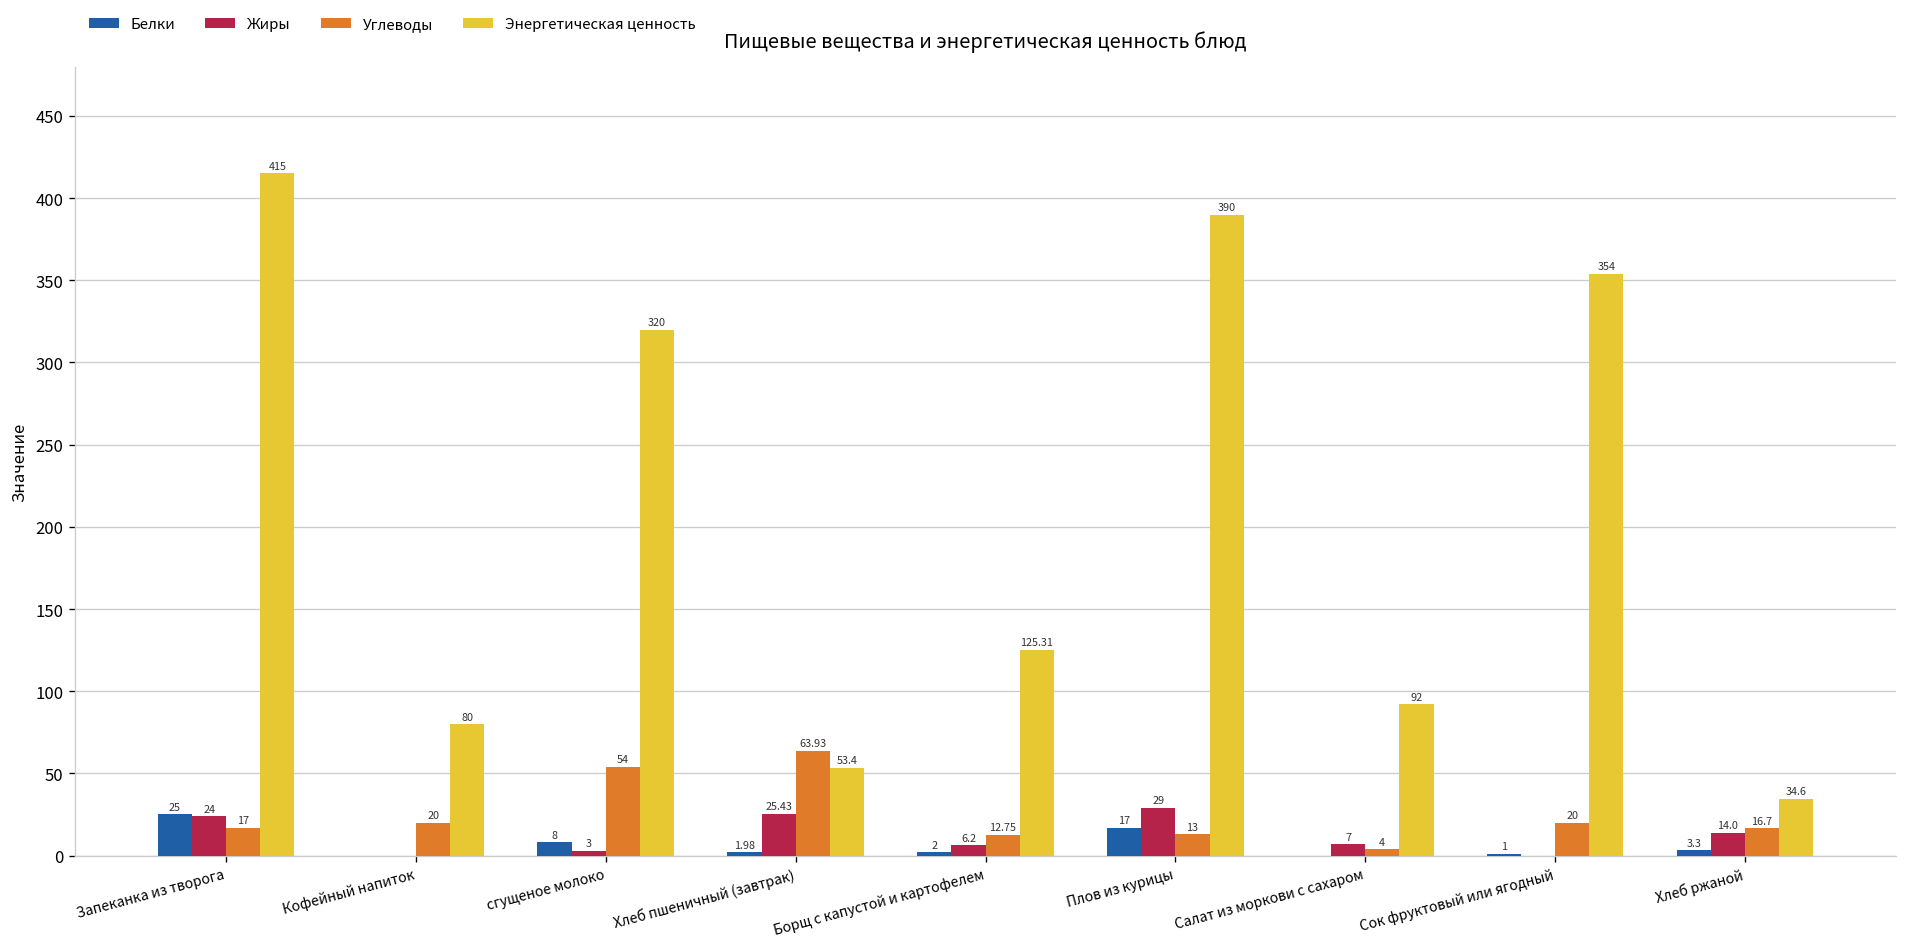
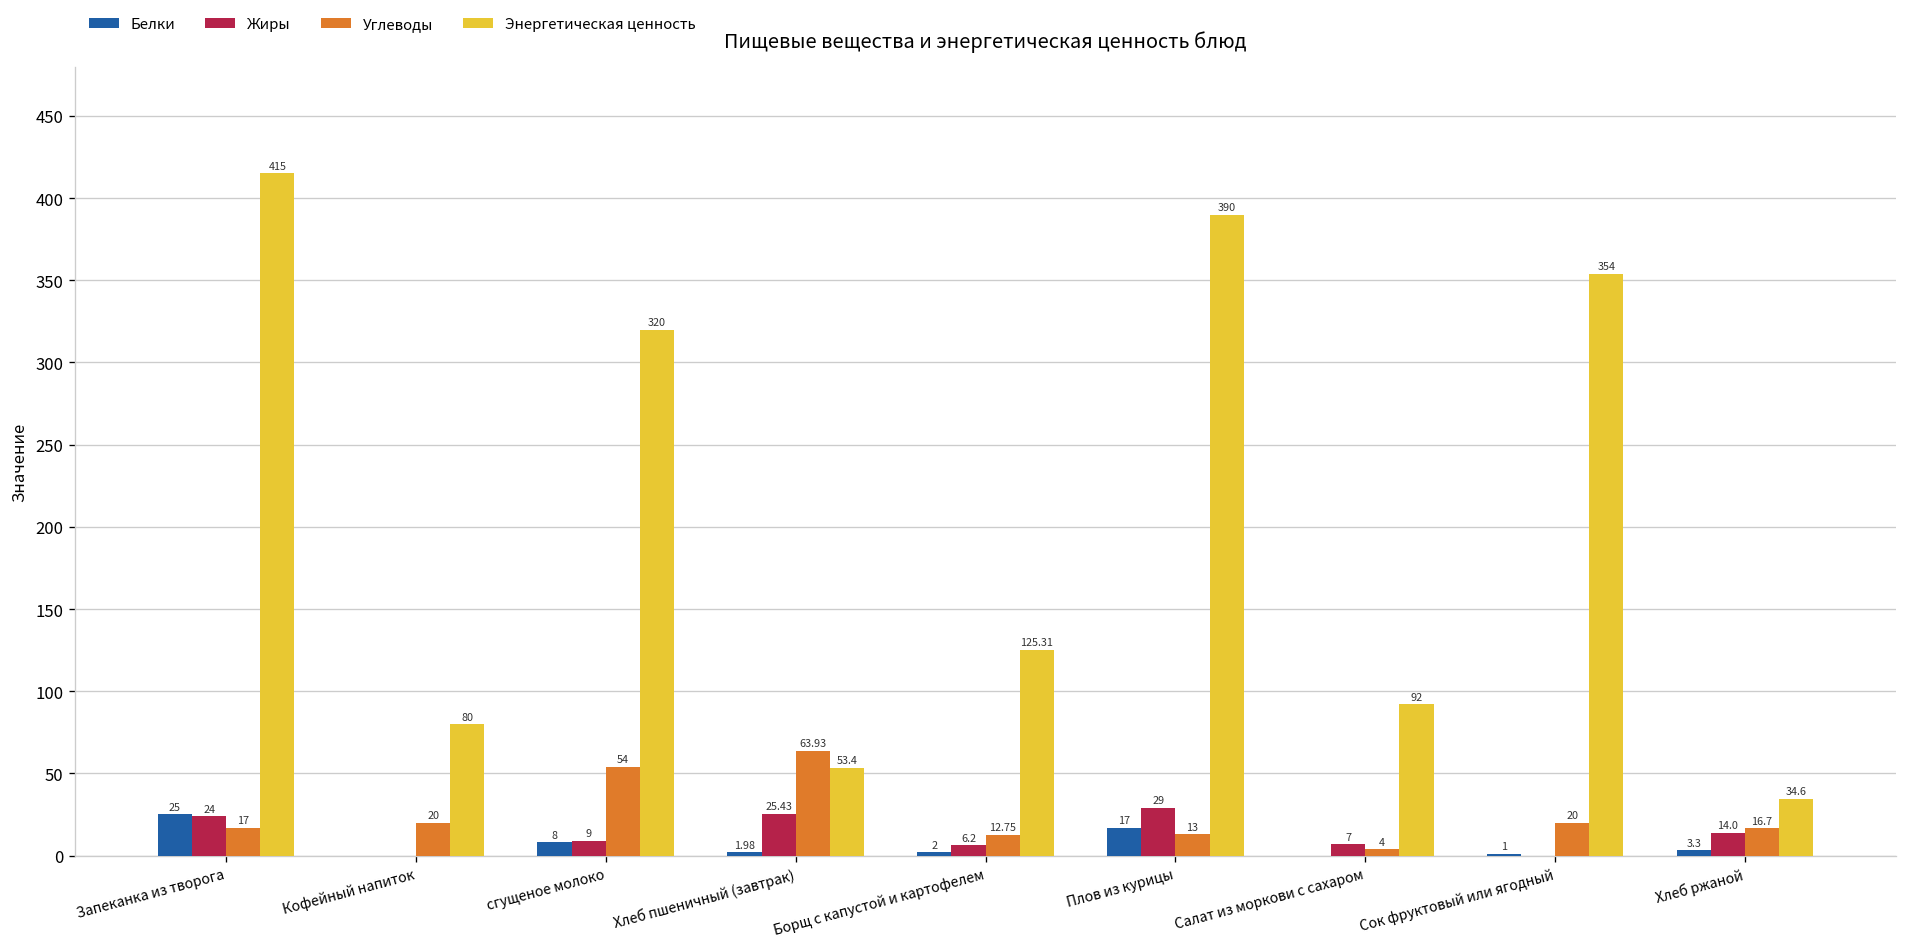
  {
    "Белки": {
      "Запеканка из творога": 25,
      "сгущеное молоко": 8,
      "Хлеб пшеничный (завтрак)": 1.98,
      "Борщ с капустой и картофелем": 2,
      "Плов из курицы": 17,
      "Сок фруктовый или ягодный": 1,
      "Хлеб ржаной": 3.3
    },
    "Жиры": {
      "Запеканка из творога": 24,
-     "сгущеное молоко": 3,
+     "сгущеное молоко": 9,
      "Хлеб пшеничный (завтрак)": 25.43,
      "Борщ с капустой и картофелем": 6.2,
      "Плов из курицы": 29,
      "Салат из моркови с сахаром": 7,
      "Хлеб ржаной": 14.0
    },
    "Углеводы": {
      "Запеканка из творога": 17,
      "Кофейный напиток": 20,
      "сгущеное молоко": 54,
      "Хлеб пшеничный (завтрак)": 63.93,
      "Борщ с капустой и картофелем": 12.75,
      "Плов из курицы": 13,
      "Салат из моркови с сахаром": 4,
      "Сок фруктовый или ягодный": 20,
      "Хлеб ржаной": 16.7
    },
    "Энергетическая ценность": {
      "Запеканка из творога": 415,
      "Кофейный напиток": 80,
      "сгущеное молоко": 320,
      "Хлеб пшеничный (завтрак)": 53.4,
      "Борщ с капустой и картофелем": 125.31,
      "Плов из курицы": 390,
      "Салат из моркови с сахаром": 92,
      "Сок фруктовый или ягодный": 354,
      "Хлеб ржаной": 34.6
    }
  }
